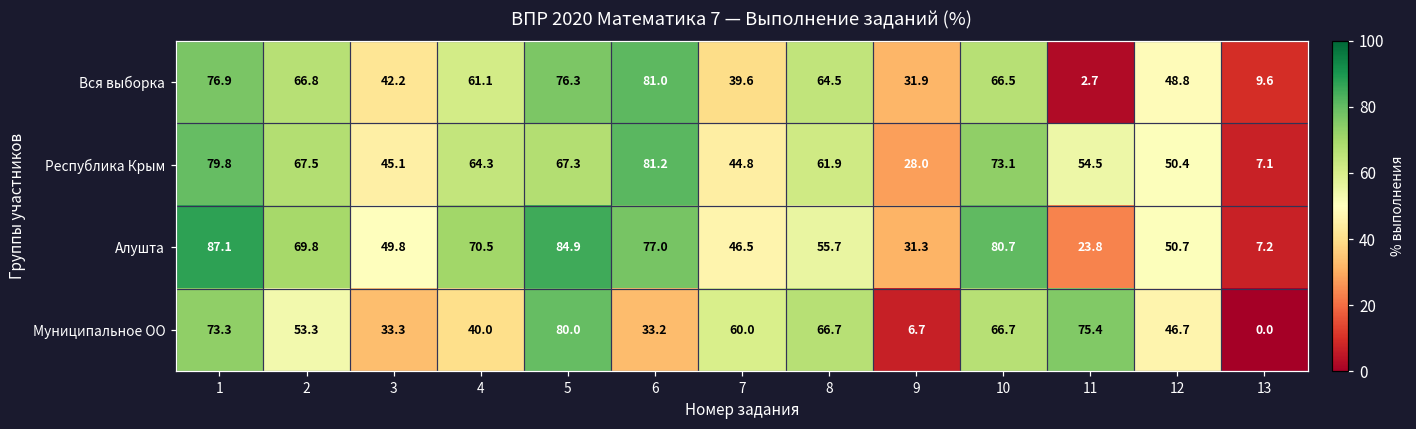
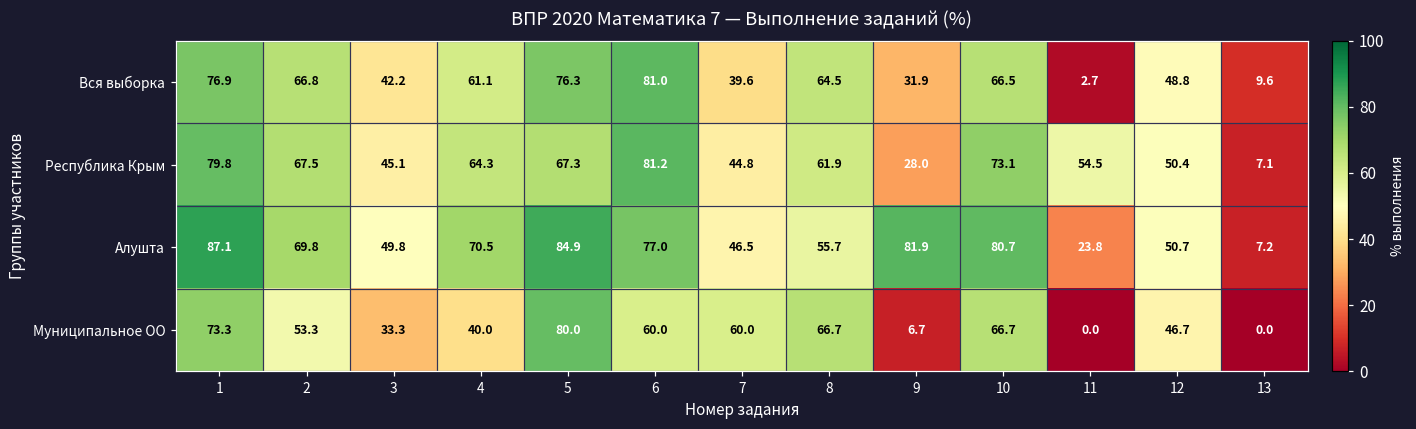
  {
    "Вся выборка": {
      "1": 76.9,
      "2": 66.8,
      "3": 42.2,
      "4": 61.1,
      "5": 76.3,
      "6": 81.0,
      "7": 39.6,
      "8": 64.5,
      "9": 31.9,
      "10": 66.5,
      "11": 2.7,
      "12": 48.8,
      "13": 9.6
    },
    "Республика Крым": {
      "1": 79.8,
      "2": 67.5,
      "3": 45.1,
      "4": 64.3,
      "5": 67.3,
      "6": 81.2,
      "7": 44.8,
      "8": 61.9,
      "9": 28.0,
      "10": 73.1,
      "11": 54.5,
      "12": 50.4,
      "13": 7.1
    },
    "Алушта": {
      "1": 87.1,
      "2": 69.8,
      "3": 49.8,
      "4": 70.5,
      "5": 84.9,
      "6": 77.0,
      "7": 46.5,
      "8": 55.7,
-     "9": 31.3,
+     "9": 81.9,
      "10": 80.7,
      "11": 23.8,
      "12": 50.7,
      "13": 7.2
    },
    "Муниципальное ОО": {
      "1": 73.3,
      "2": 53.3,
      "3": 33.3,
      "4": 40.0,
      "5": 80.0,
-     "6": 33.2,
+     "6": 60.0,
      "7": 60.0,
      "8": 66.7,
      "9": 6.7,
      "10": 66.7,
-     "11": 75.4,
+     "11": 0.0,
      "12": 46.7,
      "13": 0.0
    }
  }
